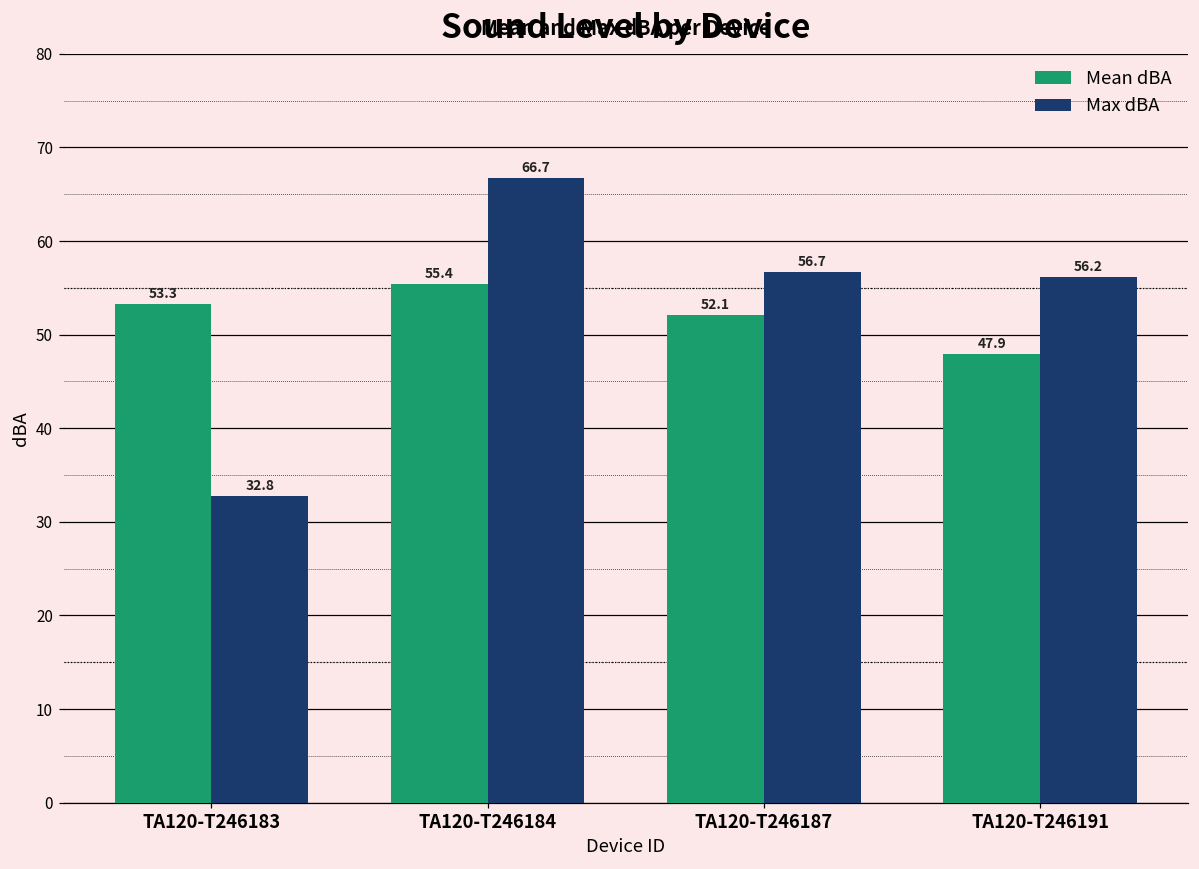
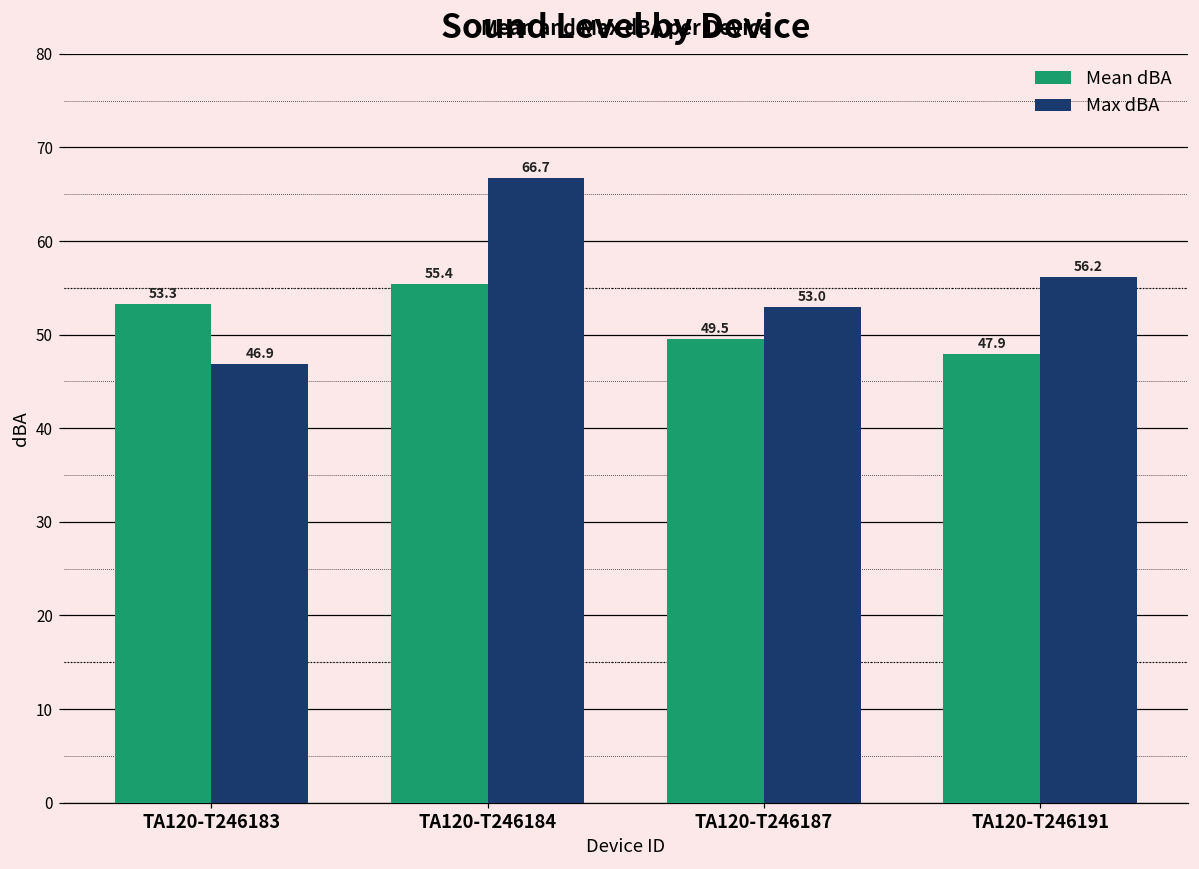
  {
    "Mean dBA": {
      "TA120-T246183": 53.3,
      "TA120-T246184": 55.4,
-     "TA120-T246187": 52.1,
+     "TA120-T246187": 49.5,
      "TA120-T246191": 47.9
    },
    "Max dBA": {
-     "TA120-T246183": 32.8,
+     "TA120-T246183": 46.9,
      "TA120-T246184": 66.7,
-     "TA120-T246187": 56.7,
+     "TA120-T246187": 53.0,
      "TA120-T246191": 56.2
    }
  }
